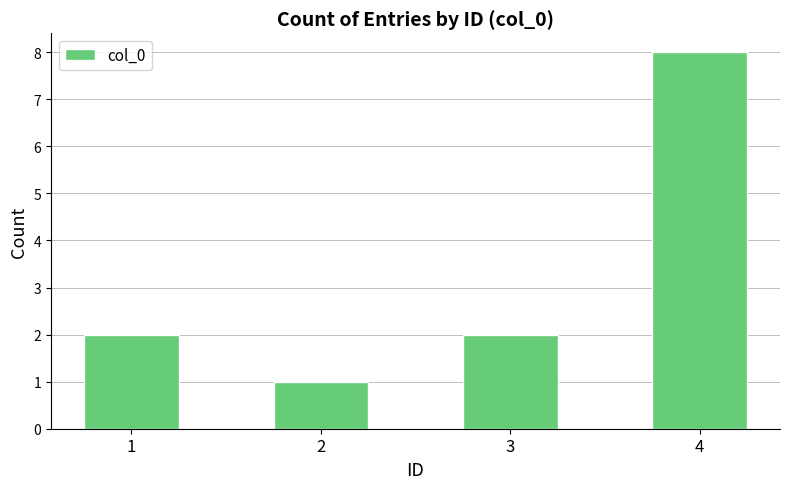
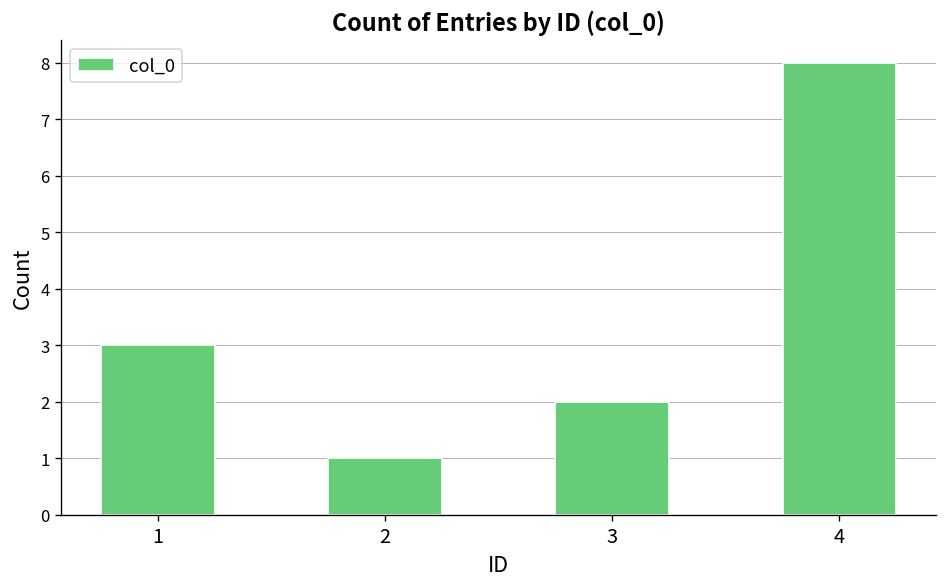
  {
-   "1": 2,
+   "1": 3,
    "2": 1,
    "3": 2,
    "4": 8
  }
